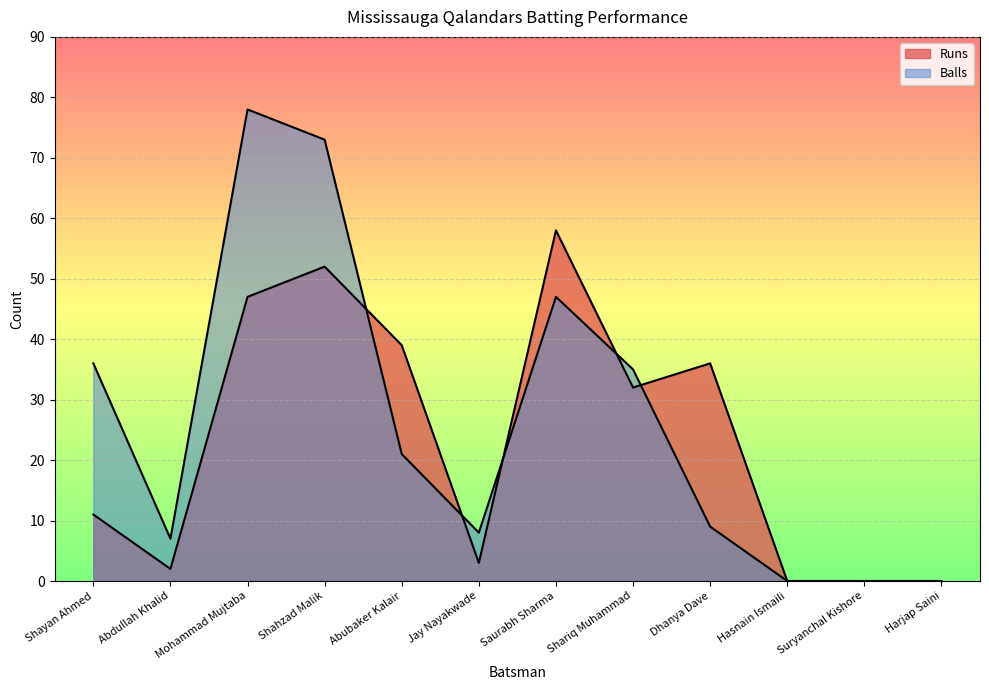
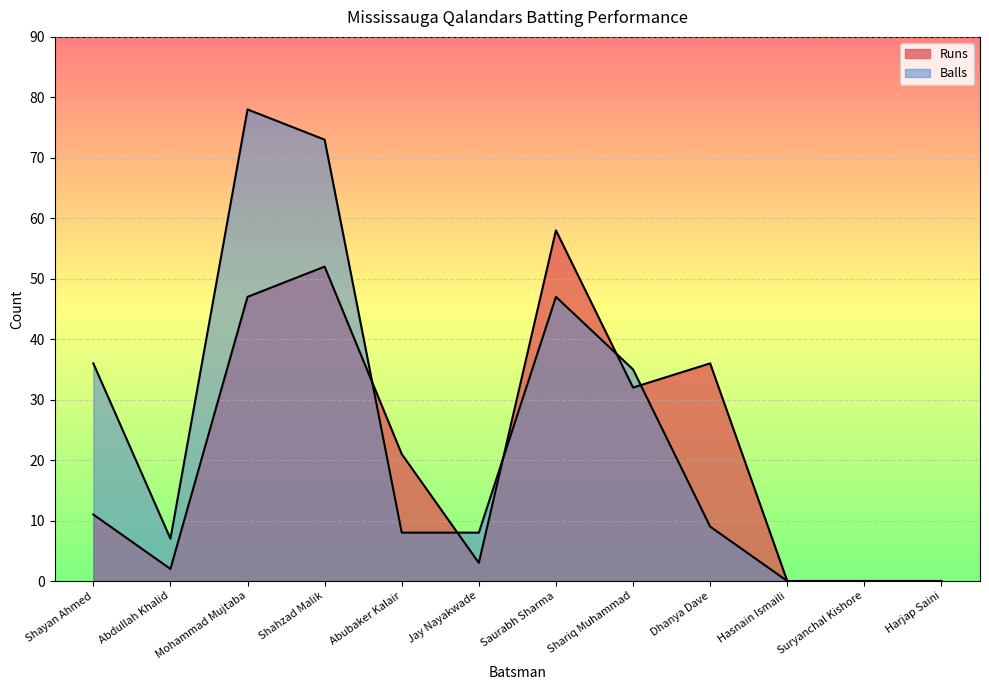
  {
    "Runs": {
      "Shayan Ahmed": 11,
      "Abdullah Khalid": 2,
      "Mohammad Mujtaba": 47,
      "Shahzad Malik": 52,
-     "Abubaker Kalair": 39,
+     "Abubaker Kalair": 21,
      "Jay Nayakwade": 3,
      "Saurabh Sharma": 58,
      "Shariq Muhammad": 32,
      "Dhanya Dave": 36
    },
    "Balls": {
      "Shayan Ahmed": 36,
      "Abdullah Khalid": 7,
      "Mohammad Mujtaba": 78,
      "Shahzad Malik": 73,
-     "Abubaker Kalair": 21,
+     "Abubaker Kalair": 8,
      "Jay Nayakwade": 8,
      "Saurabh Sharma": 47,
      "Shariq Muhammad": 35,
      "Dhanya Dave": 9
    }
  }
